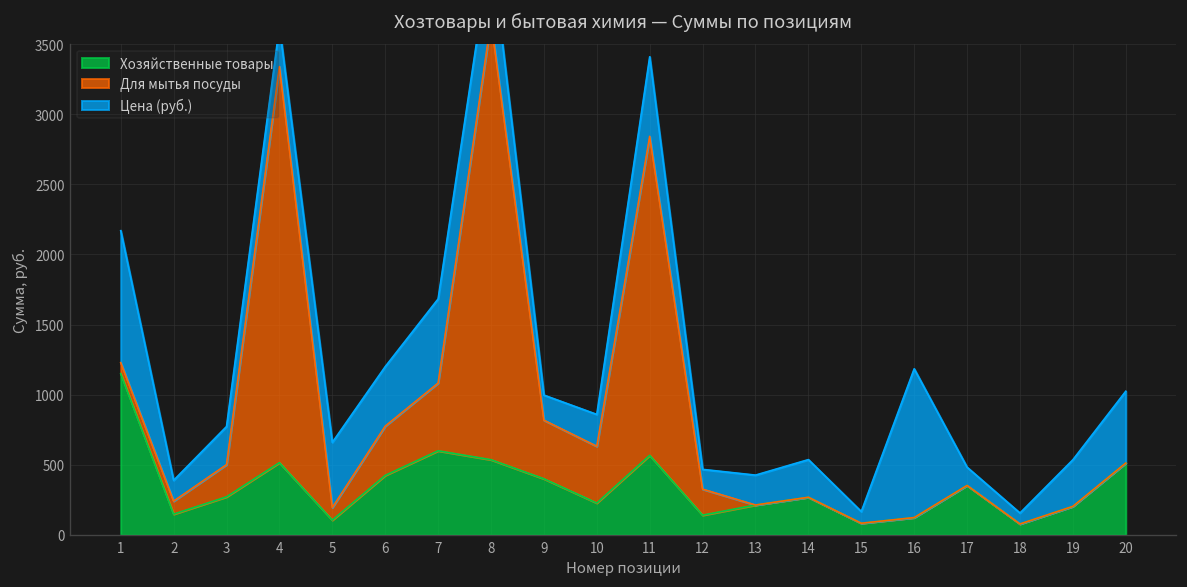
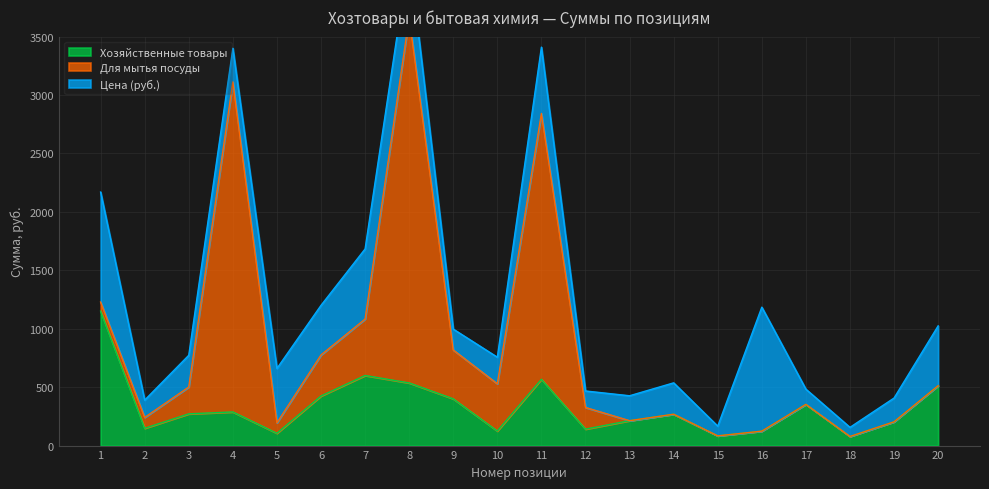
  {
    "Хозяйственные товары": {
      "1": 1150,
      "2": 150,
      "3": 270,
-     "4": 520,
+     "4": 290,
      "5": 110,
      "6": 420,
      "7": 600,
      "8": 540,
      "9": 400,
-     "10": 230,
+     "10": 120,
      "11": 570,
      "12": 140
    },
    "Для мытья посуды": {
      "1": 80,
      "2": 90,
      "3": 230,
      "4": 2820,
      "5": 90,
      "6": 350,
      "7": 480,
      "9": 420,
      "10": 400,
      "11": 2280,
      "12": 190
    },
    "Цена (руб.)": {
      "1": 940,
      "2": 150,
      "3": 270,
      "5": 460,
      "6": 420,
      "7": 600,
      "9": 180,
      "10": 230,
      "11": 570,
      "12": 140,
      "13": 210,
      "14": 270,
      "15": 80,
      "16": 1060,
      "17": 130,
      "18": 80,
-     "19": 330,
+     "19": 200,
      "20": 510
    }
  }
